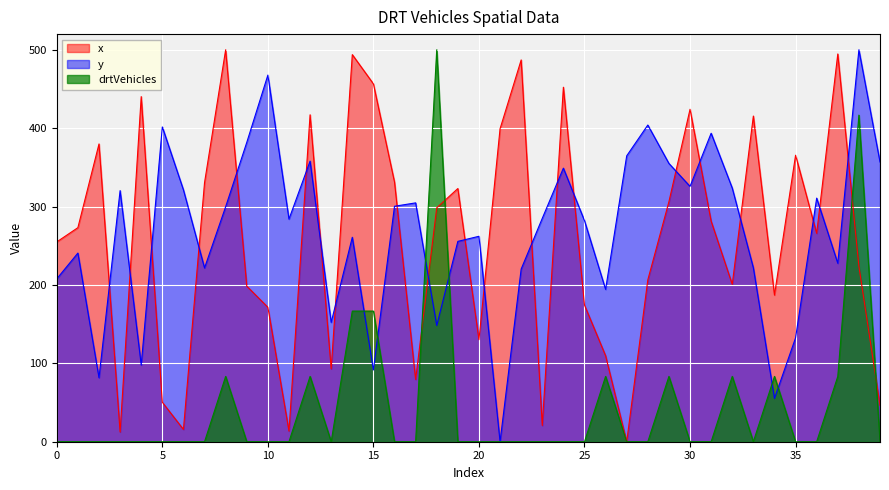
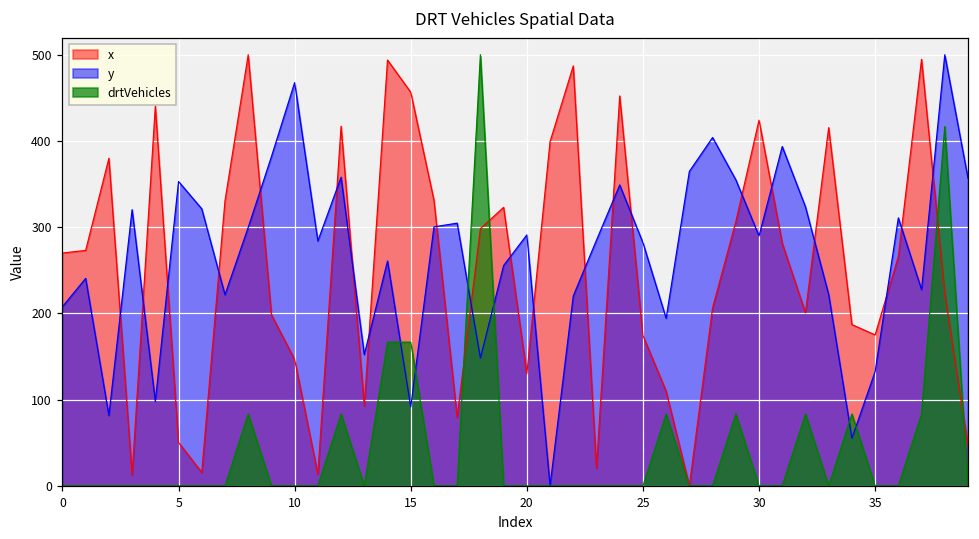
  {
    "x": {
-     "0": 250,
+     "0": 270,
      "5": 50,
-     "10": 170,
+     "10": 150,
      "15": 460,
      "20": 130,
      "25": 170,
      "30": 420,
-     "35": 370
+     "35": 180
    },
    "y": {
      "0": 210,
-     "5": 400,
+     "5": 350,
      "10": 470,
      "15": 90,
-     "20": 260,
+     "20": 290,
      "25": 280,
-     "30": 330,
+     "30": 290,
      "35": 130
    },
    "drtVehicles": {
      "0": 0,
      "5": 0,
      "10": 0,
      "15": 170,
      "20": 0,
      "25": 0,
      "30": 0,
      "35": 0
    }
  }
